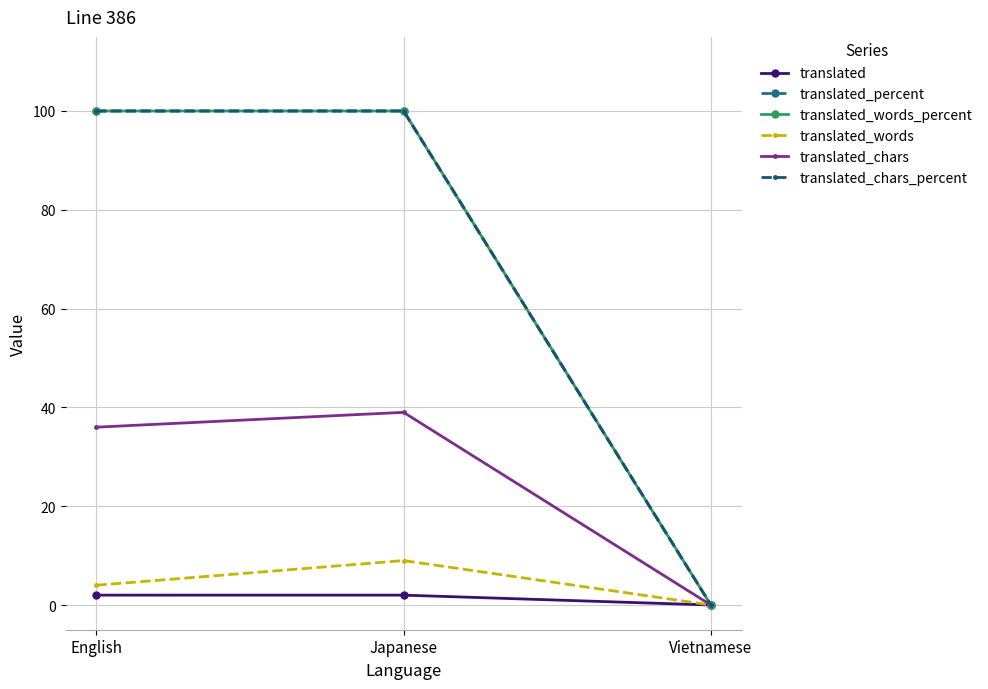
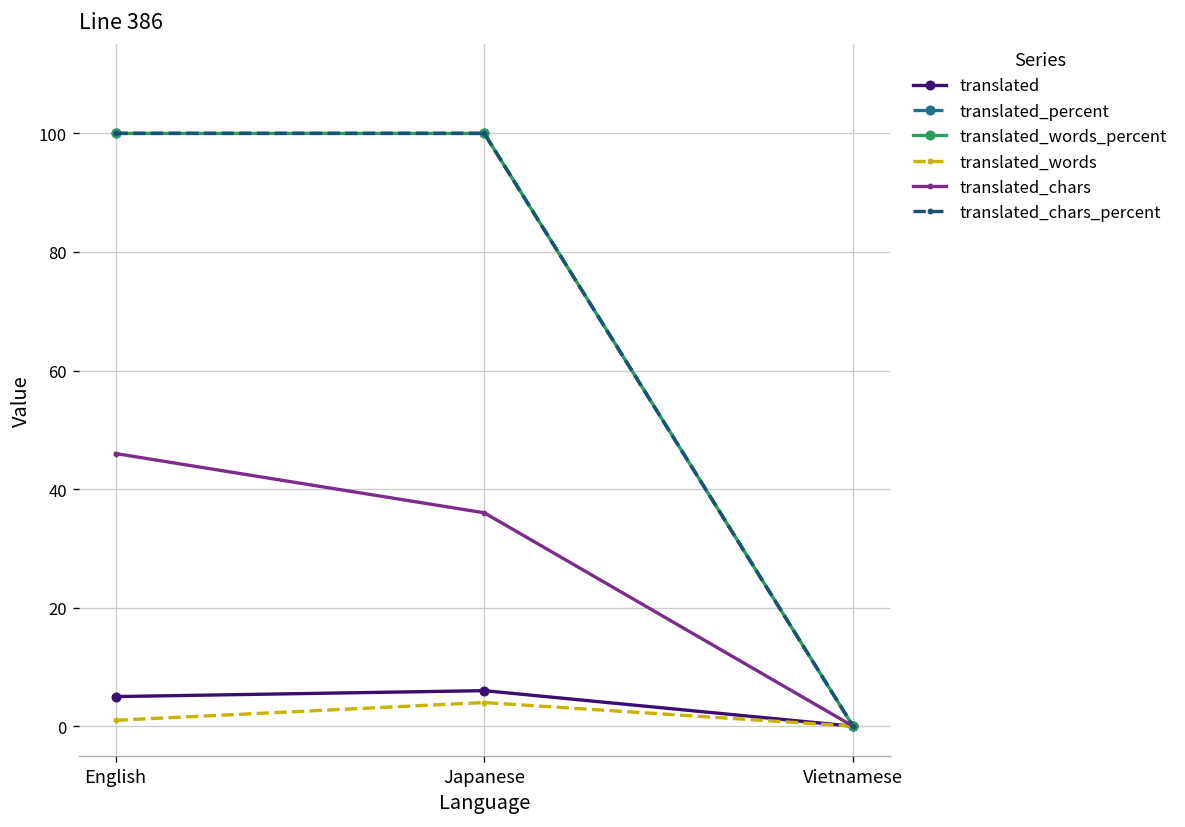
  {
    "translated": {
-     "English": 2,
-     "Japanese": 2
+     "English": 5,
+     "Japanese": 6
    },
    "translated_chars_percent": {
      "English": 100,
      "Japanese": 100
    },
    "translated_words": {
-     "English": 4,
-     "Japanese": 9
+     "English": 1,
+     "Japanese": 4
    },
    "translated_chars": {
-     "English": 36,
-     "Japanese": 39
+     "English": 46,
+     "Japanese": 36
    }
  }
